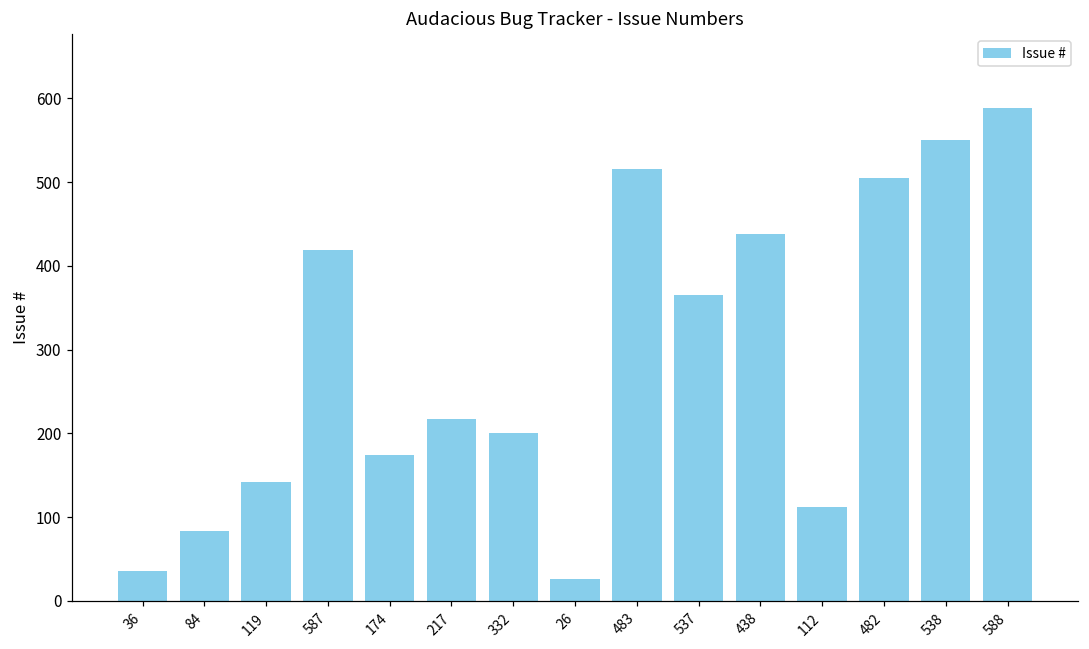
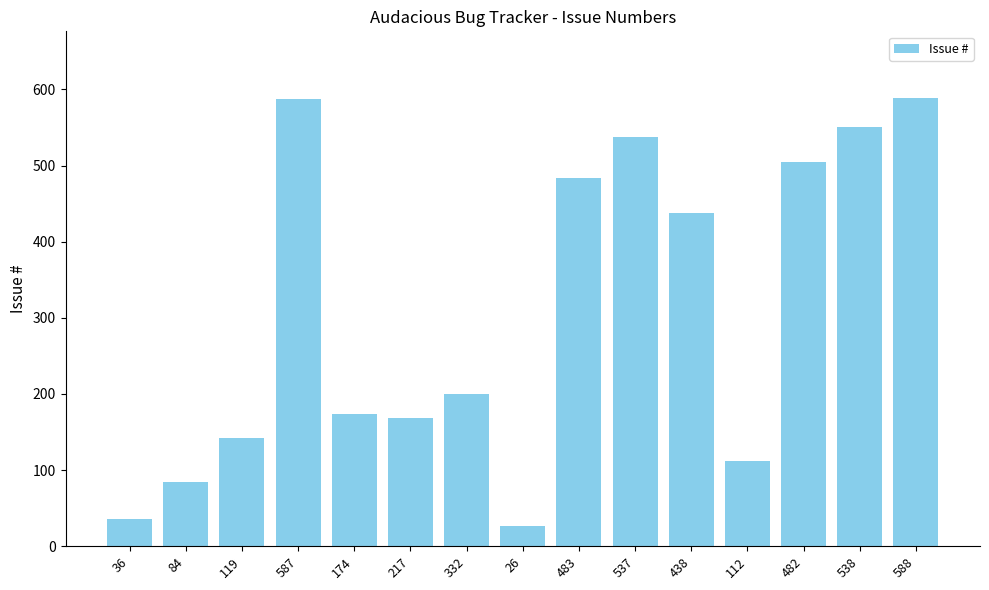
  {
    "36": 40,
    "84": 80,
    "119": 140,
-   "587": 420,
+   "587": 590,
    "174": 170,
-   "217": 220,
+   "217": 170,
    "332": 200,
    "26": 30,
-   "483": 520,
-   "537": 370,
+   "483": 480,
+   "537": 540,
    "438": 440,
    "112": 110,
    "482": 510,
    "538": 550,
    "588": 590
  }
